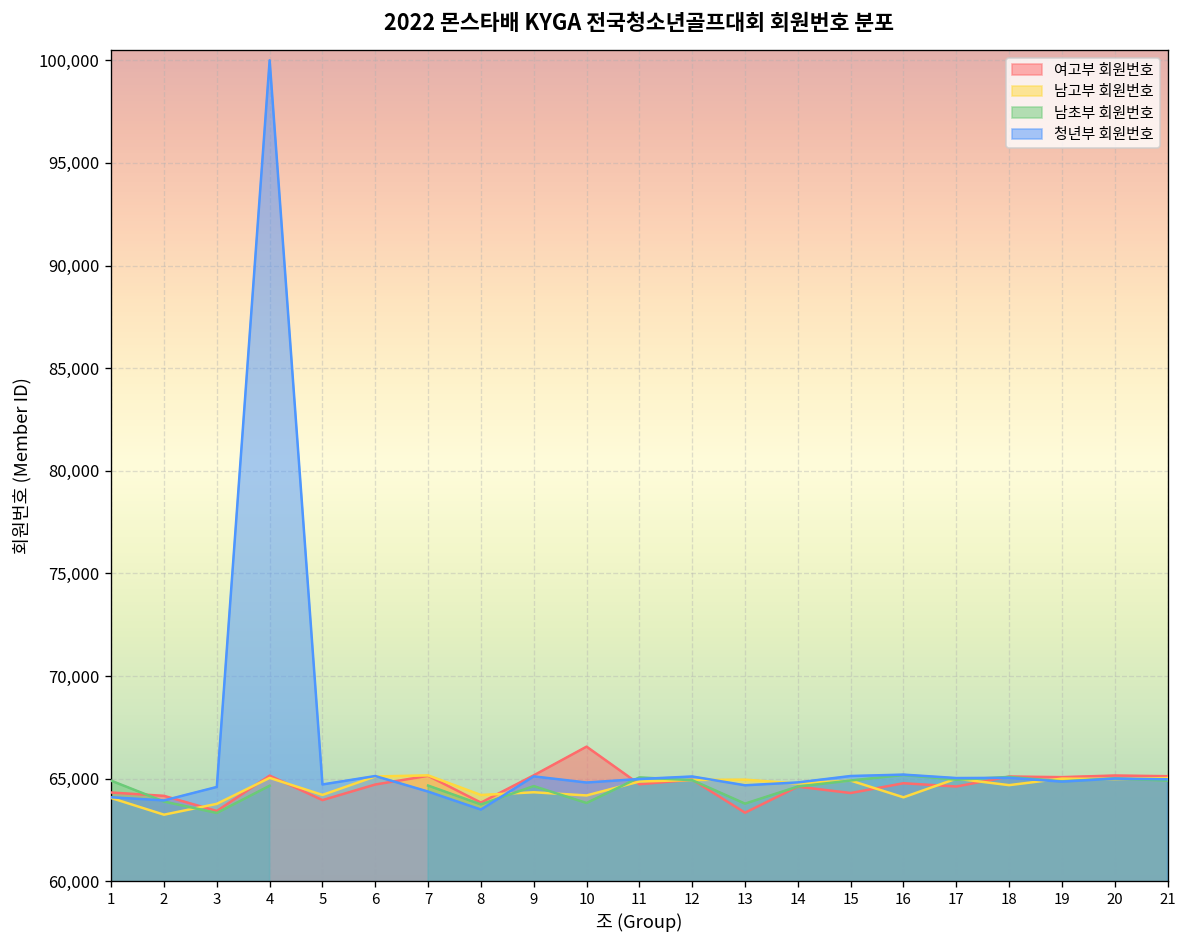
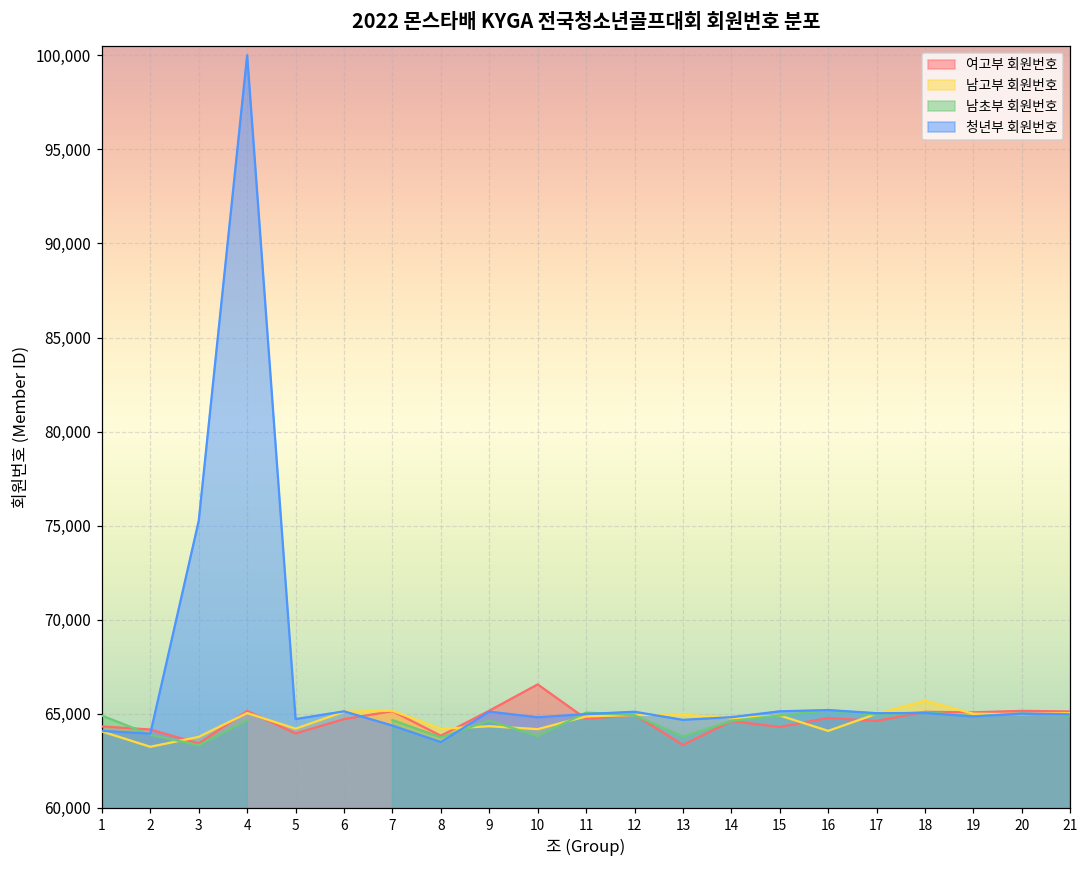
  {
    "여고부 회원번호": {
      "1": "64,300",
      "2": "64,200",
      "5": "64,000",
      "6": "64,700",
      "10": "66,600",
      "13": "63,300",
      "15": "64,300",
      "16": "64,800",
      "17": "64,600"
    },
    "남고부 회원번호": {
      "2": "63,300",
      "3": "63,800",
      "5": "64,200",
      "8": "64,200",
      "9": "64,300",
      "10": "64,200",
      "13": "65,000",
      "16": "64,100",
-     "18": "64,700"
+     "18": "65,700"
    },
    "청년부 회원번호": {
-     "3": "64,600",
+     "3": "75,300",
      "4": "100,000",
      "5": "64,700",
      "7": "64,400",
      "8": "63,500",
      "10": "64,800",
      "12": "65,100",
      "13": "64,700",
      "15": "65,100"
    }
  }
